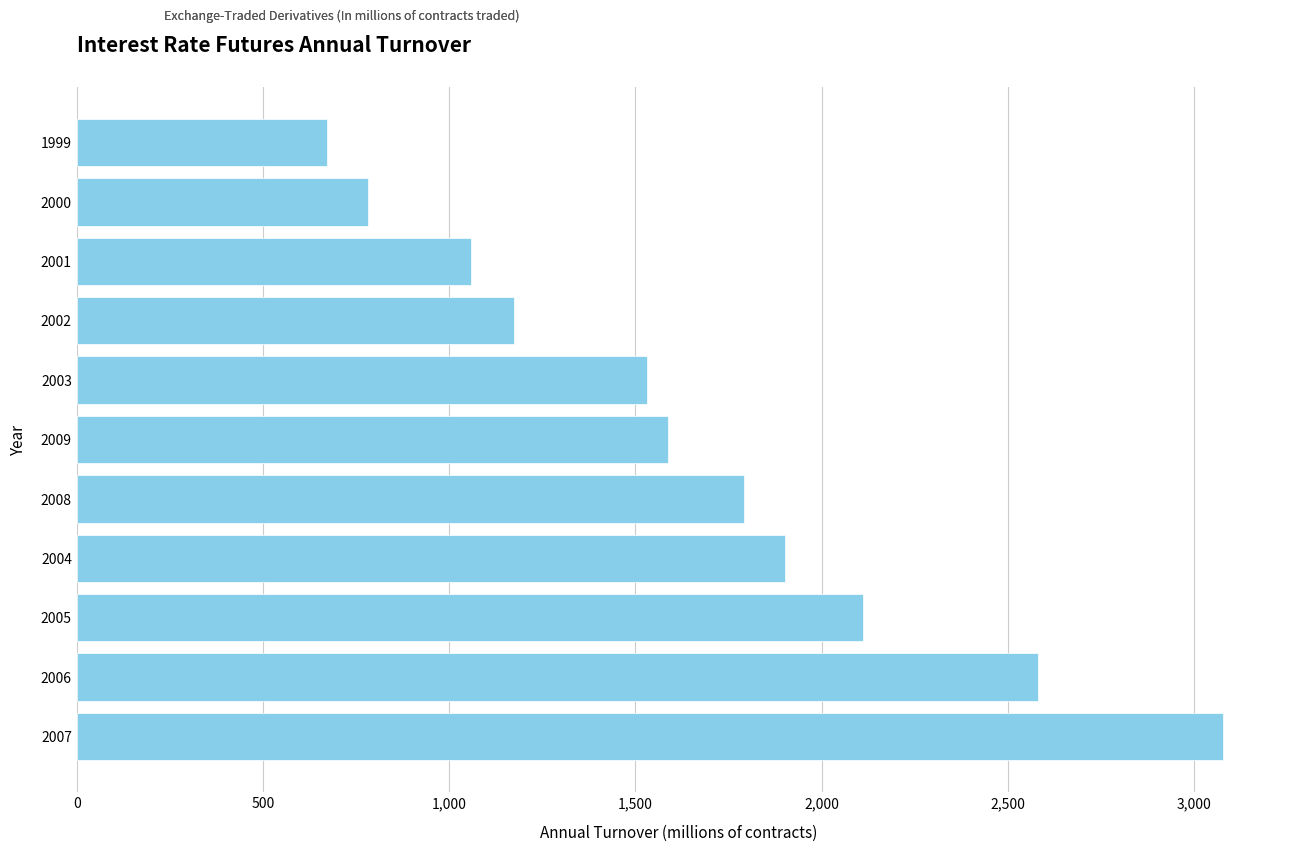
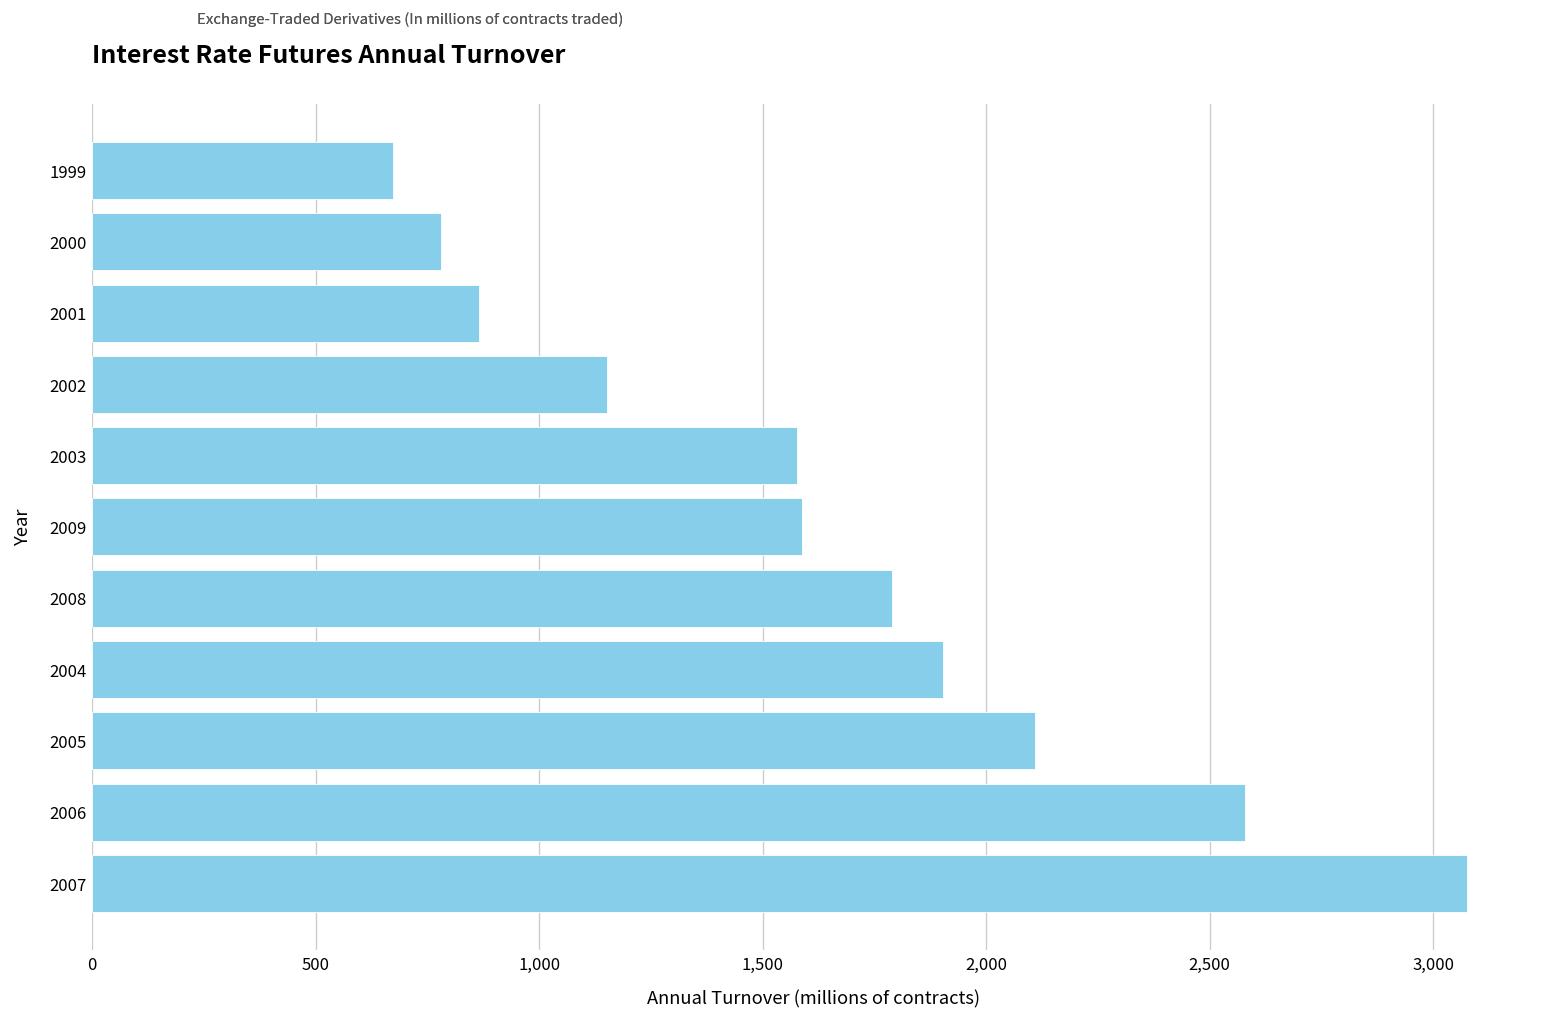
  {
    "1999": "670",
    "2000": "780",
-   "2001": "1,060",
-   "2002": "1,180",
-   "2003": "1,530",
+   "2001": "860",
+   "2002": "1,150",
+   "2003": "1,580",
    "2009": "1,590",
    "2008": "1,790",
    "2004": "1,900",
    "2005": "2,110",
    "2006": "2,580",
    "2007": "3,080"
  }
